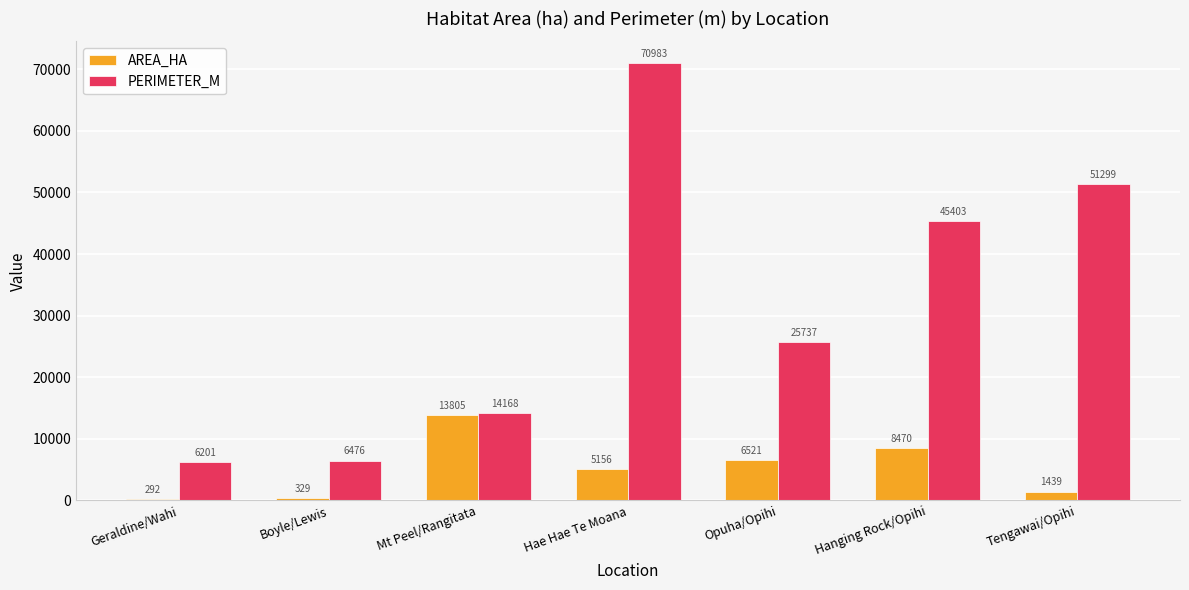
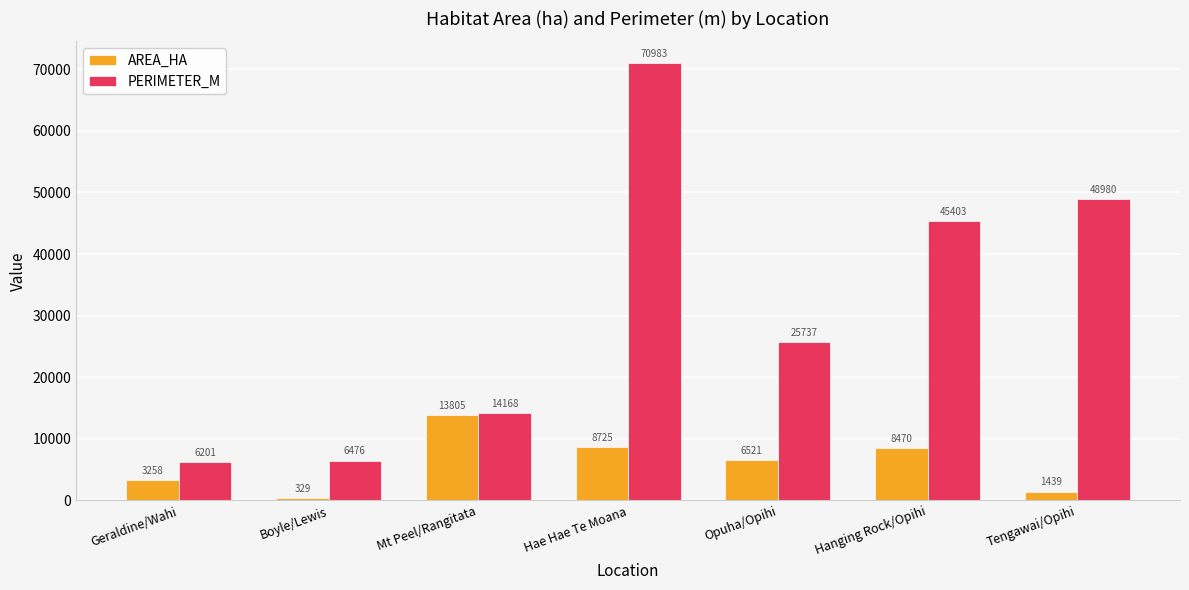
  {
    "AREA_HA": {
-     "Geraldine/Wahi": 292,
+     "Geraldine/Wahi": 3258,
      "Boyle/Lewis": 329,
      "Mt Peel/Rangitata": 13805,
-     "Hae Hae Te Moana": 5156,
+     "Hae Hae Te Moana": 8725,
      "Opuha/Opihi": 6521,
      "Hanging Rock/Opihi": 8470,
      "Tengawai/Opihi": 1439
    },
    "PERIMETER_M": {
      "Geraldine/Wahi": 6201,
      "Boyle/Lewis": 6476,
      "Mt Peel/Rangitata": 14168,
      "Hae Hae Te Moana": 70983,
      "Opuha/Opihi": 25737,
      "Hanging Rock/Opihi": 45403,
-     "Tengawai/Opihi": 51299
+     "Tengawai/Opihi": 48980
    }
  }
